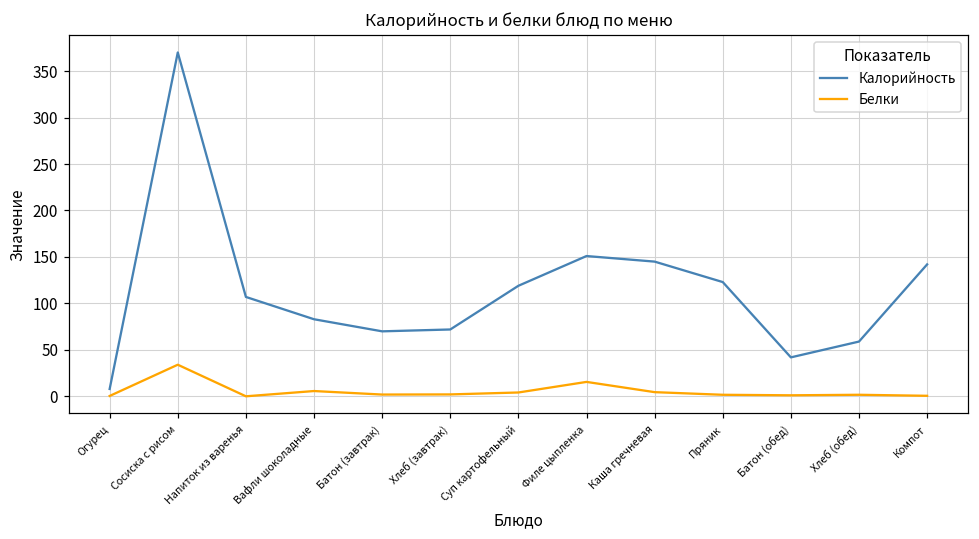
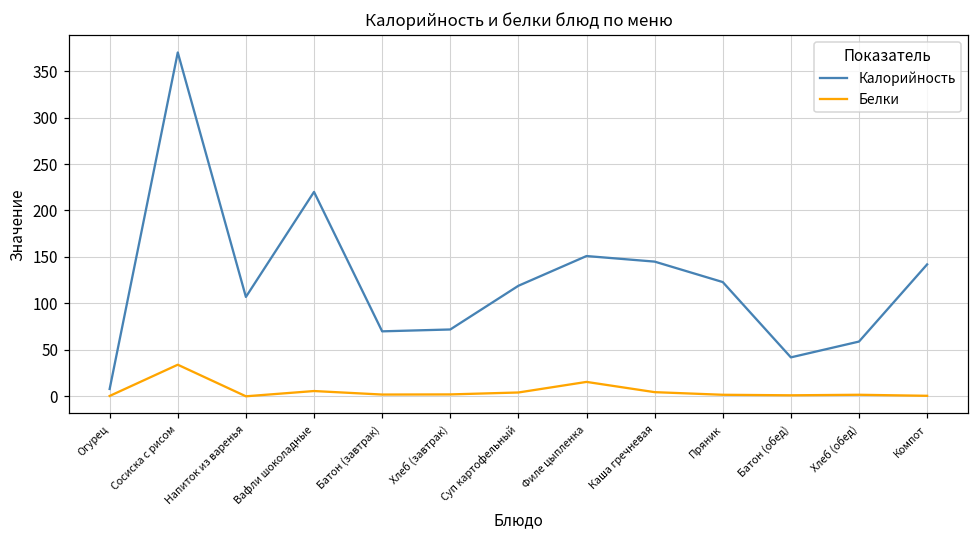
  {
    "Калорийность": {
      "Огурец": 10,
      "Сосиска с рисом": 370,
      "Напиток из варенья": 110,
-     "Вафли шоколадные": 80,
+     "Вафли шоколадные": 220,
      "Батон (завтрак)": 70,
      "Хлеб (завтрак)": 70,
      "Суп картофельный": 120,
      "Филе цыпленка": 150,
      "Каша гречневая": 150,
      "Пряник": 120,
      "Батон (обед)": 40,
      "Хлеб (обед)": 60,
      "Компот": 140
    },
    "Белки": {
      "Огурец": 0,
      "Сосиска с рисом": 30,
      "Напиток из варенья": 0,
      "Вафли шоколадные": 10,
      "Батон (завтрак)": 0,
      "Хлеб (завтрак)": 0,
      "Суп картофельный": 0,
      "Филе цыпленка": 20,
      "Каша гречневая": 0,
      "Пряник": 0,
      "Батон (обед)": 0,
      "Хлеб (обед)": 0,
      "Компот": 0
    }
  }
